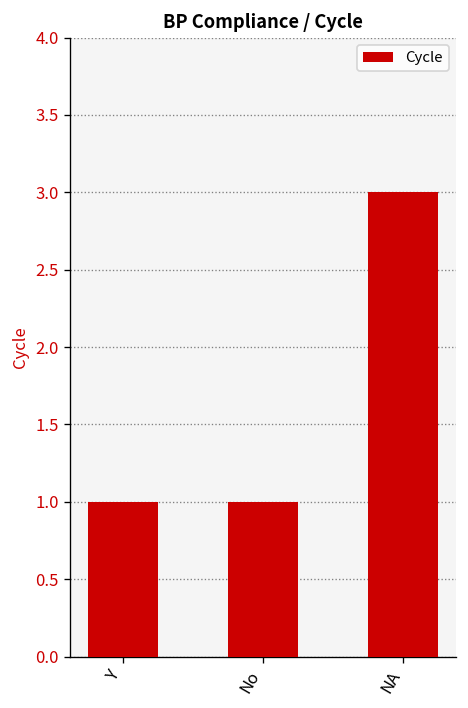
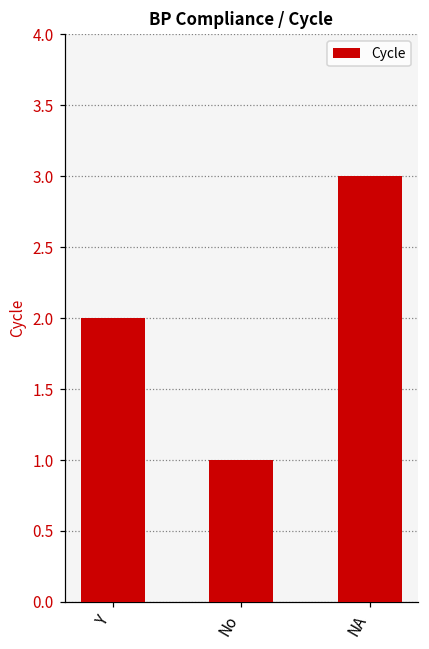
  {
-   "Y": 1,
+   "Y": 2,
    "No": 1,
    "NA": 3
  }
